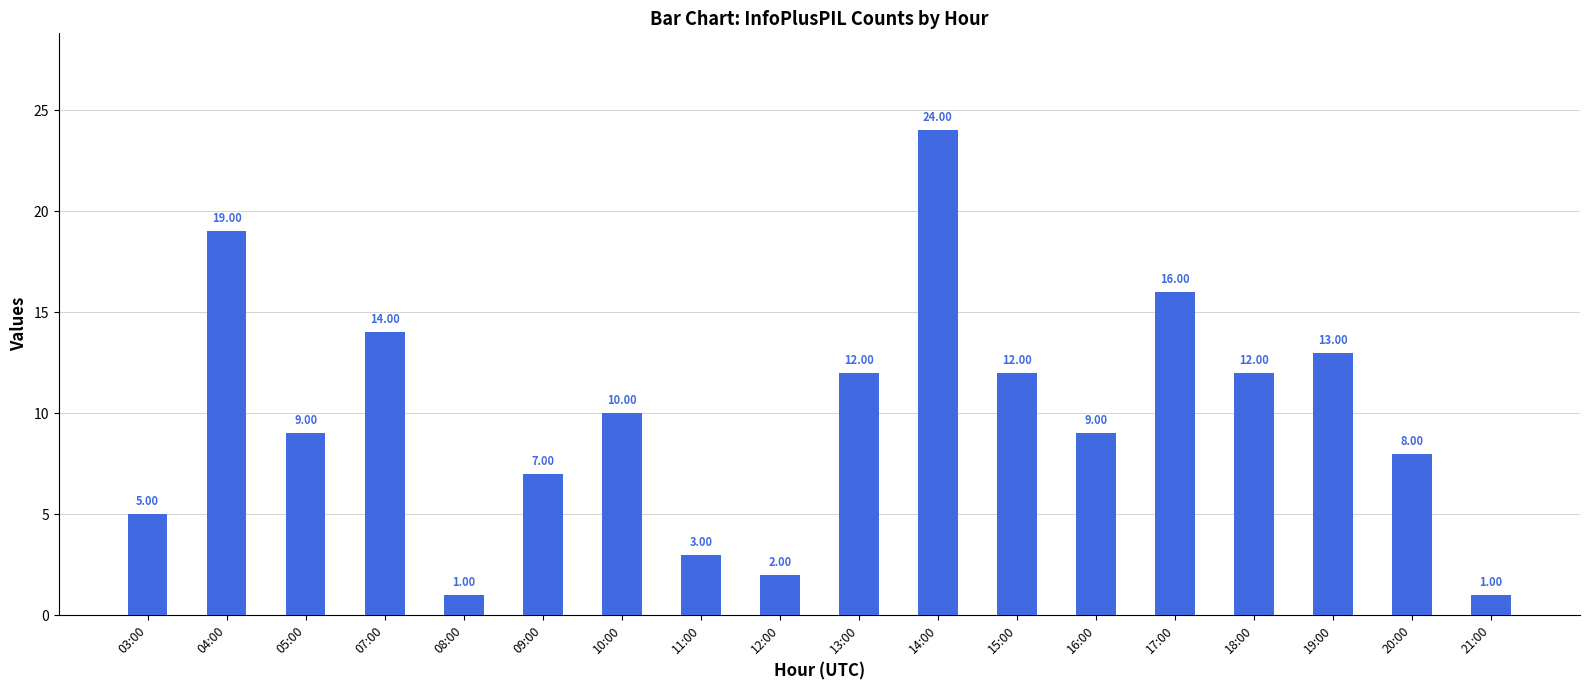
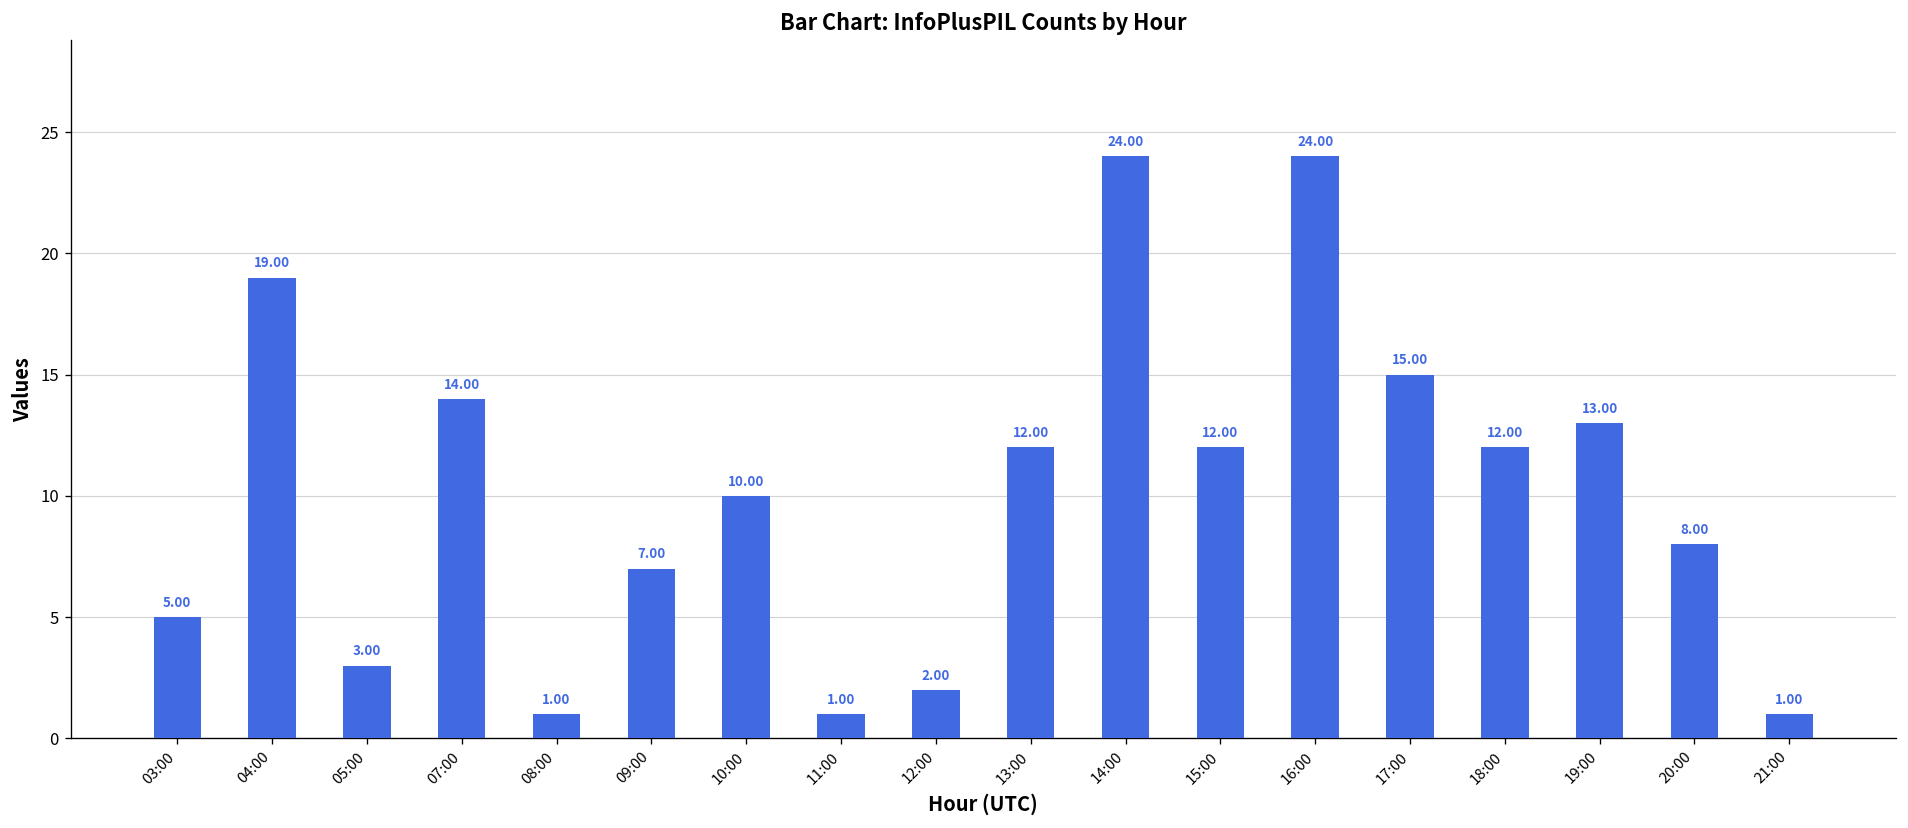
  {
    "03:00": 5.00,
    "04:00": 19.00,
-   "05:00": 9.00,
+   "05:00": 3.00,
    "07:00": 14.00,
    "08:00": 1.00,
    "09:00": 7.00,
    "10:00": 10.00,
-   "11:00": 3.00,
+   "11:00": 1.00,
    "12:00": 2.00,
    "13:00": 12.00,
    "14:00": 24.00,
    "15:00": 12.00,
-   "16:00": 9.00,
-   "17:00": 16.00,
+   "16:00": 24.00,
+   "17:00": 15.00,
    "18:00": 12.00,
    "19:00": 13.00,
    "20:00": 8.00,
    "21:00": 1.00
  }
